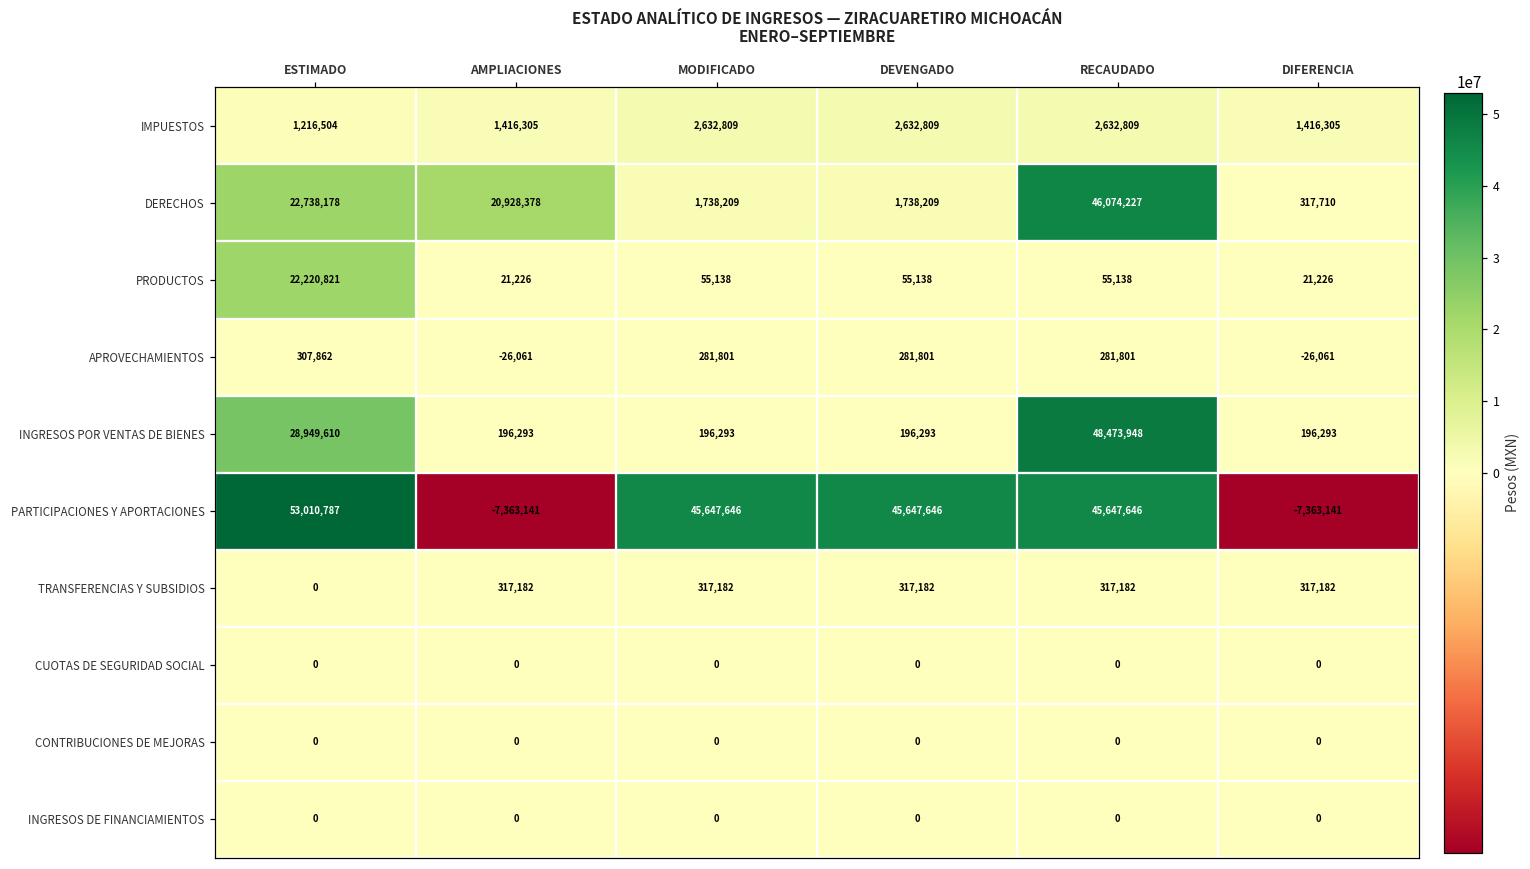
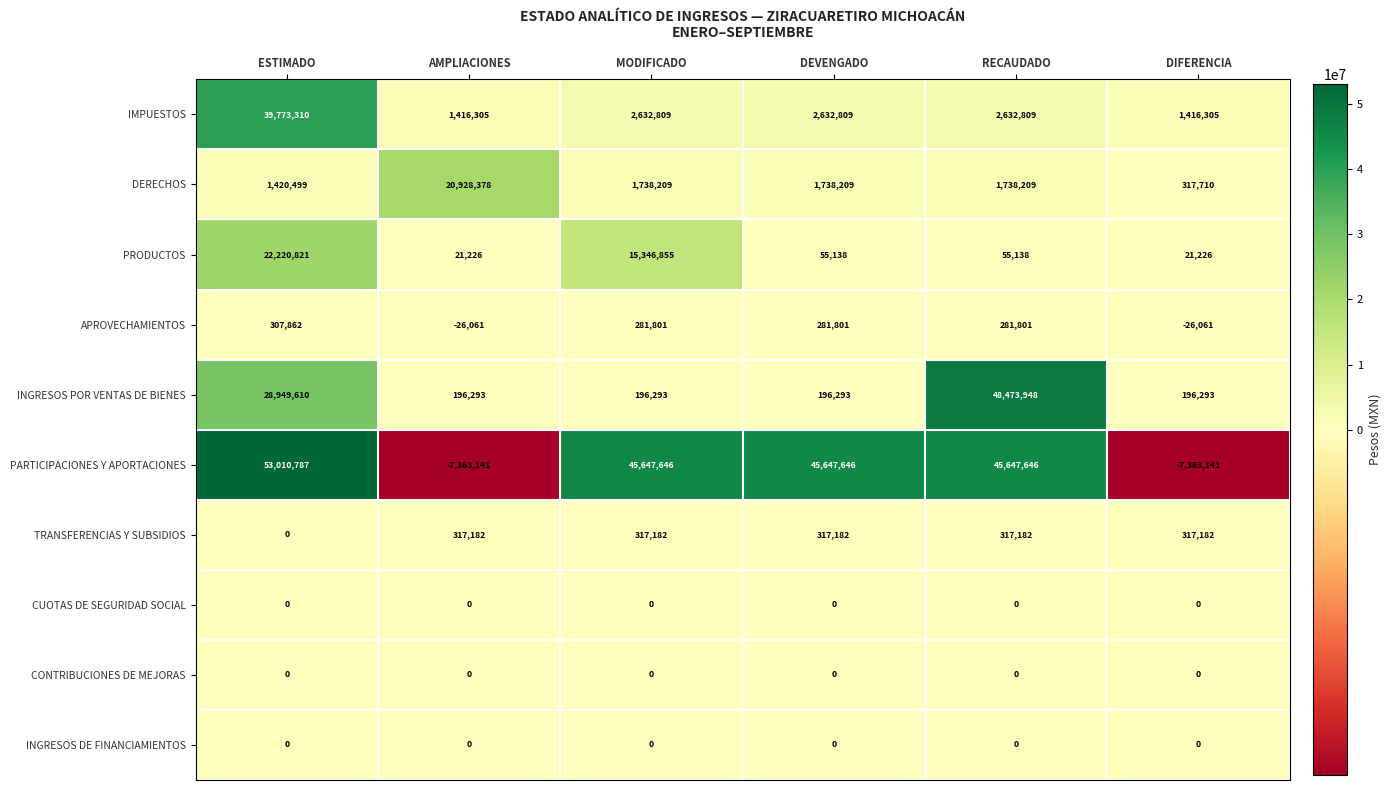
  {
    "IMPUESTOS": {
-     "ESTIMADO": "1,216,504",
+     "ESTIMADO": "39,773,310",
      "AMPLIACIONES": "1,416,305",
      "MODIFICADO": "2,632,809",
      "DEVENGADO": "2,632,809",
      "RECAUDADO": "2,632,809",
      "DIFERENCIA": "1,416,305"
    },
    "DERECHOS": {
-     "ESTIMADO": "22,738,178",
+     "ESTIMADO": "1,420,499",
      "AMPLIACIONES": "20,928,378",
      "MODIFICADO": "1,738,209",
      "DEVENGADO": "1,738,209",
-     "RECAUDADO": "46,074,227",
+     "RECAUDADO": "1,738,209",
      "DIFERENCIA": "317,710"
    },
    "PRODUCTOS": {
      "ESTIMADO": "22,220,821",
      "AMPLIACIONES": "21,226",
-     "MODIFICADO": "55,138",
+     "MODIFICADO": "15,346,855",
      "DEVENGADO": "55,138",
      "RECAUDADO": "55,138",
      "DIFERENCIA": "21,226"
    },
    "APROVECHAMIENTOS": {
      "ESTIMADO": "307,862",
      "AMPLIACIONES": "-26,061",
      "MODIFICADO": "281,801",
      "DEVENGADO": "281,801",
      "RECAUDADO": "281,801",
      "DIFERENCIA": "-26,061"
    },
    "INGRESOS POR VENTAS DE BIENES": {
      "ESTIMADO": "28,949,610",
      "AMPLIACIONES": "196,293",
      "MODIFICADO": "196,293",
      "DEVENGADO": "196,293",
      "RECAUDADO": "48,473,948",
      "DIFERENCIA": "196,293"
    },
    "PARTICIPACIONES Y APORTACIONES": {
      "ESTIMADO": "53,010,787",
      "AMPLIACIONES": "-7,363,141",
      "MODIFICADO": "45,647,646",
      "DEVENGADO": "45,647,646",
      "RECAUDADO": "45,647,646",
      "DIFERENCIA": "-7,363,141"
    },
    "TRANSFERENCIAS Y SUBSIDIOS": {
      "ESTIMADO": "0",
      "AMPLIACIONES": "317,182",
      "MODIFICADO": "317,182",
      "DEVENGADO": "317,182",
      "RECAUDADO": "317,182",
      "DIFERENCIA": "317,182"
    },
    "CUOTAS DE SEGURIDAD SOCIAL": {
      "ESTIMADO": "0",
      "AMPLIACIONES": "0",
      "MODIFICADO": "0",
      "DEVENGADO": "0",
      "RECAUDADO": "0",
      "DIFERENCIA": "0"
    },
    "CONTRIBUCIONES DE MEJORAS": {
      "ESTIMADO": "0",
      "AMPLIACIONES": "0",
      "MODIFICADO": "0",
      "DEVENGADO": "0",
      "RECAUDADO": "0",
      "DIFERENCIA": "0"
    },
    "INGRESOS DE FINANCIAMIENTOS": {
      "ESTIMADO": "0",
      "AMPLIACIONES": "0",
      "MODIFICADO": "0",
      "DEVENGADO": "0",
      "RECAUDADO": "0",
      "DIFERENCIA": "0"
    }
  }
